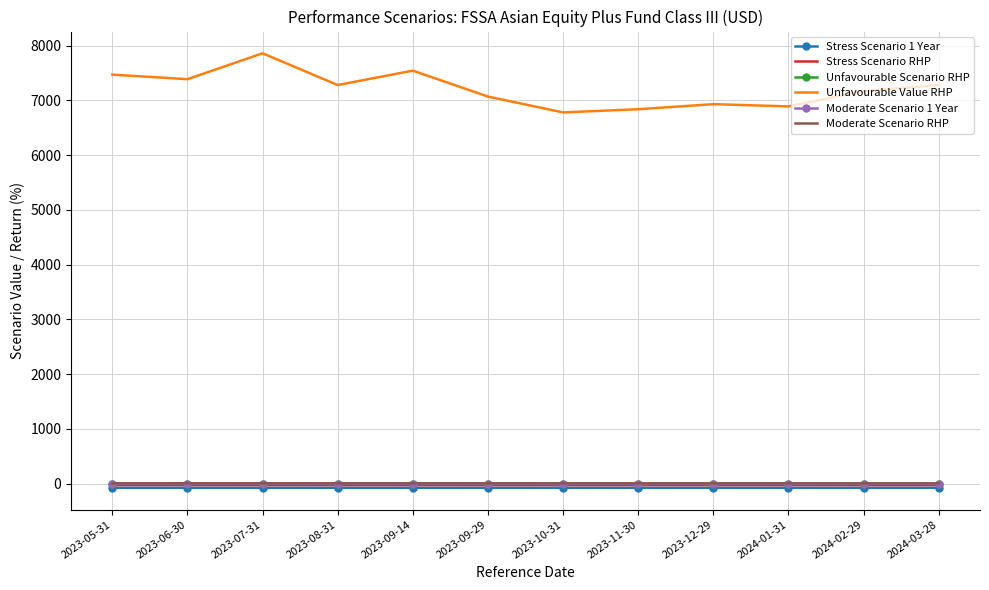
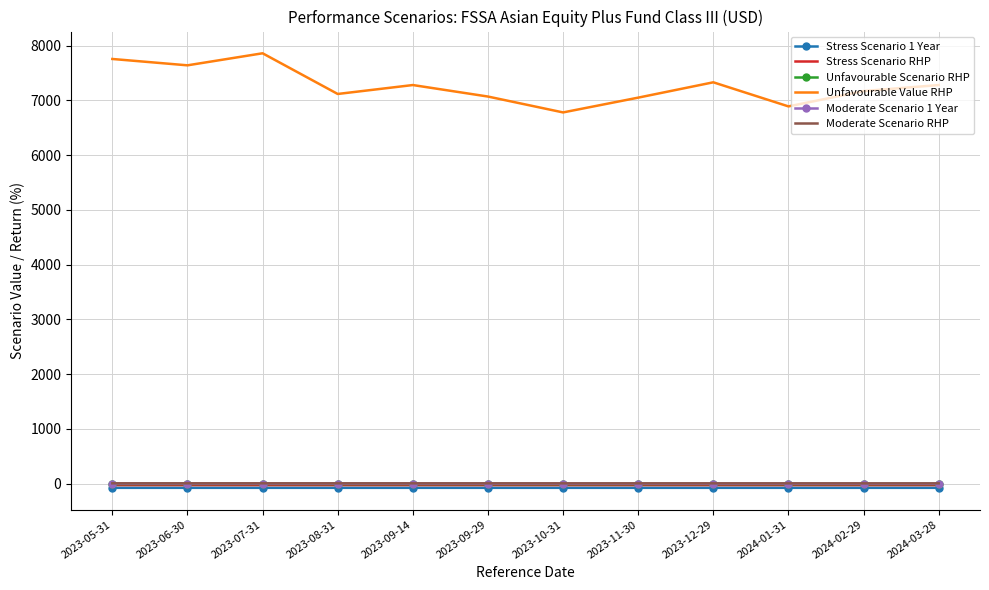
  {
    "Stress Scenario 1 Year": {
      "2023-05-31": -100,
      "2023-06-30": -100,
      "2023-07-31": -100,
      "2023-08-31": -100,
      "2023-09-14": -100,
      "2023-09-29": -100,
      "2023-10-31": -100,
      "2023-11-30": -100,
      "2023-12-29": -100,
      "2024-01-31": -100,
      "2024-02-29": -100,
      "2024-03-28": -100
    },
    "Unfavourable Value RHP": {
-     "2023-05-31": 7500,
-     "2023-06-30": 7400,
+     "2023-05-31": 7800,
+     "2023-06-30": 7600,
      "2023-07-31": 7900,
-     "2023-08-31": 7300,
-     "2023-09-14": 7500,
+     "2023-08-31": 7100,
+     "2023-09-14": 7300,
      "2023-09-29": 7100,
      "2023-10-31": 6800,
-     "2023-11-30": 6800,
-     "2023-12-29": 6900,
+     "2023-11-30": 7100,
+     "2023-12-29": 7300,
      "2024-01-31": 6900
    }
  }
